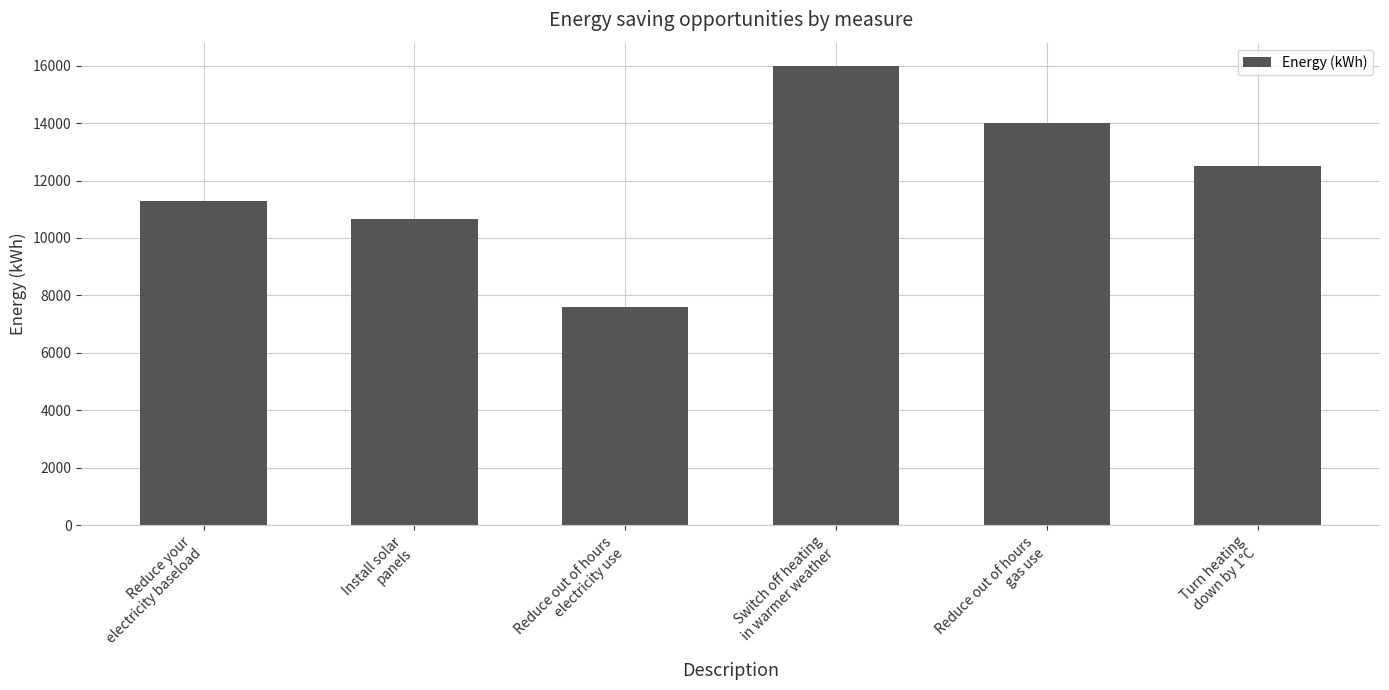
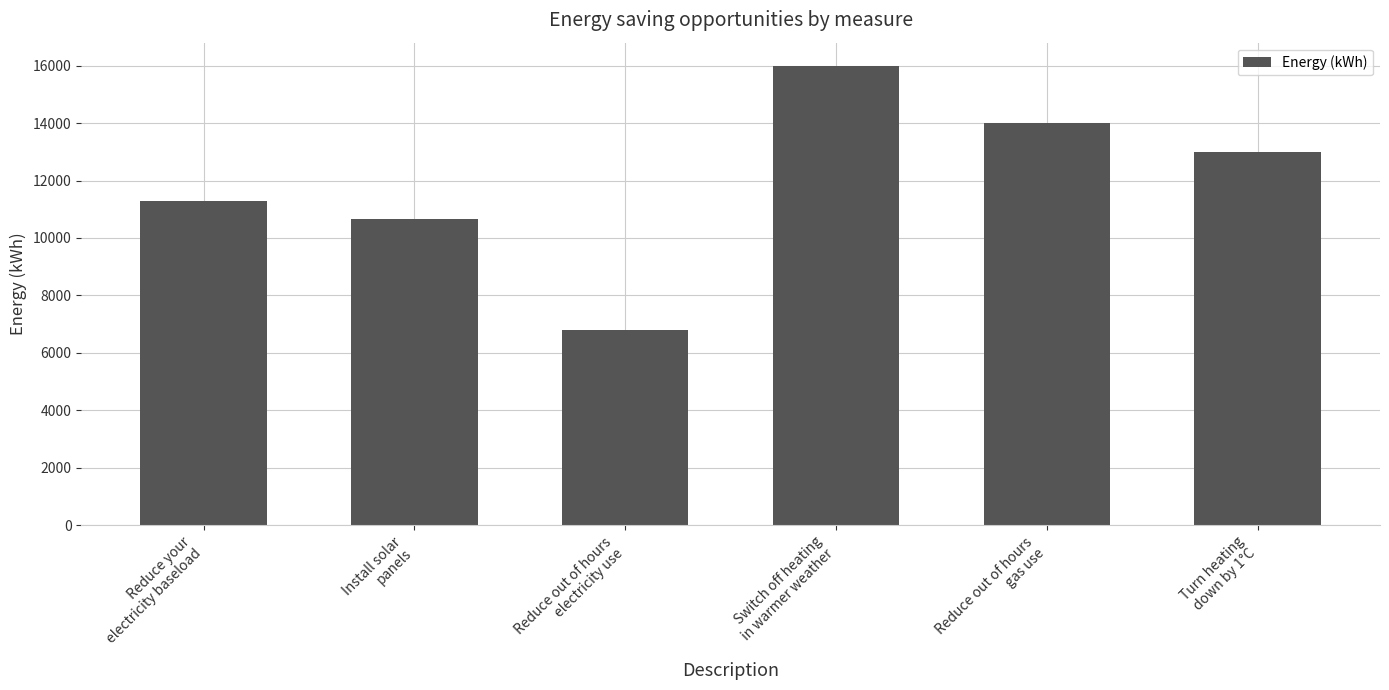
  {
    "Reduce your electricity baseload": 11300,
    "Install solar panels": 10600,
-   "Reduce out of hours electricity use": 7600,
+   "Reduce out of hours electricity use": 6800,
    "Switch off heating in warmer weather": 16000,
    "Reduce out of hours gas use": 14000,
-   "Turn heating down by 1°C": 12500
+   "Turn heating down by 1°C": 13000
  }
